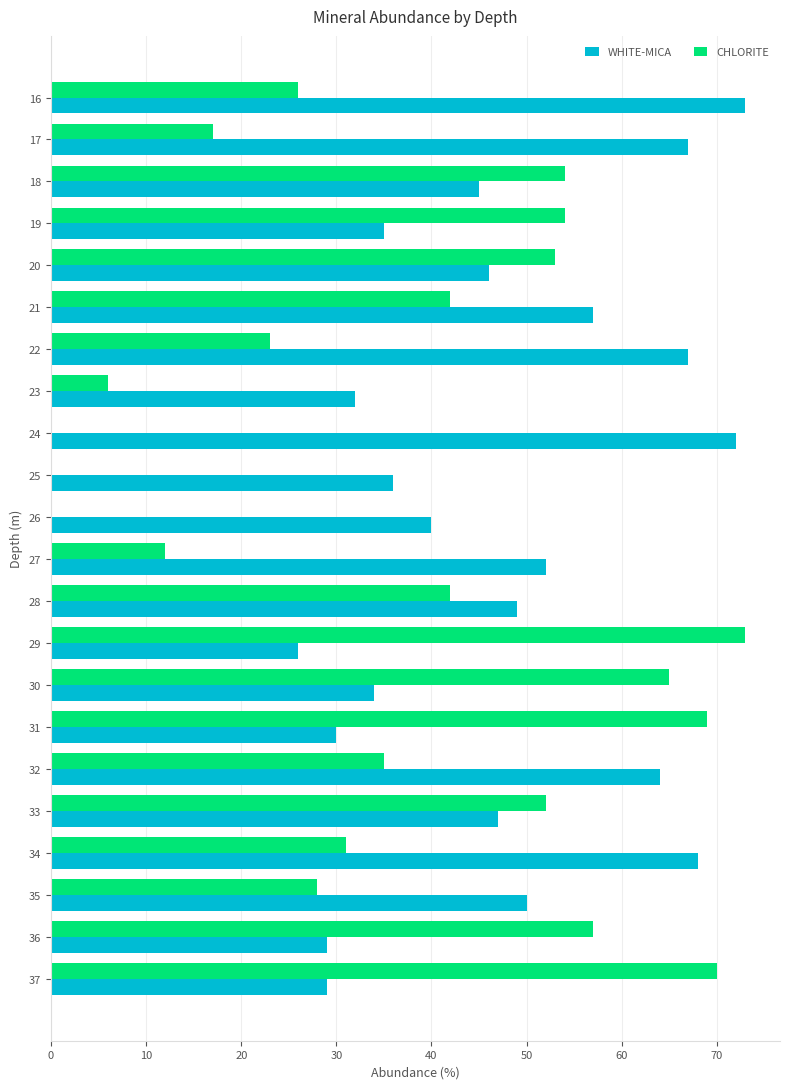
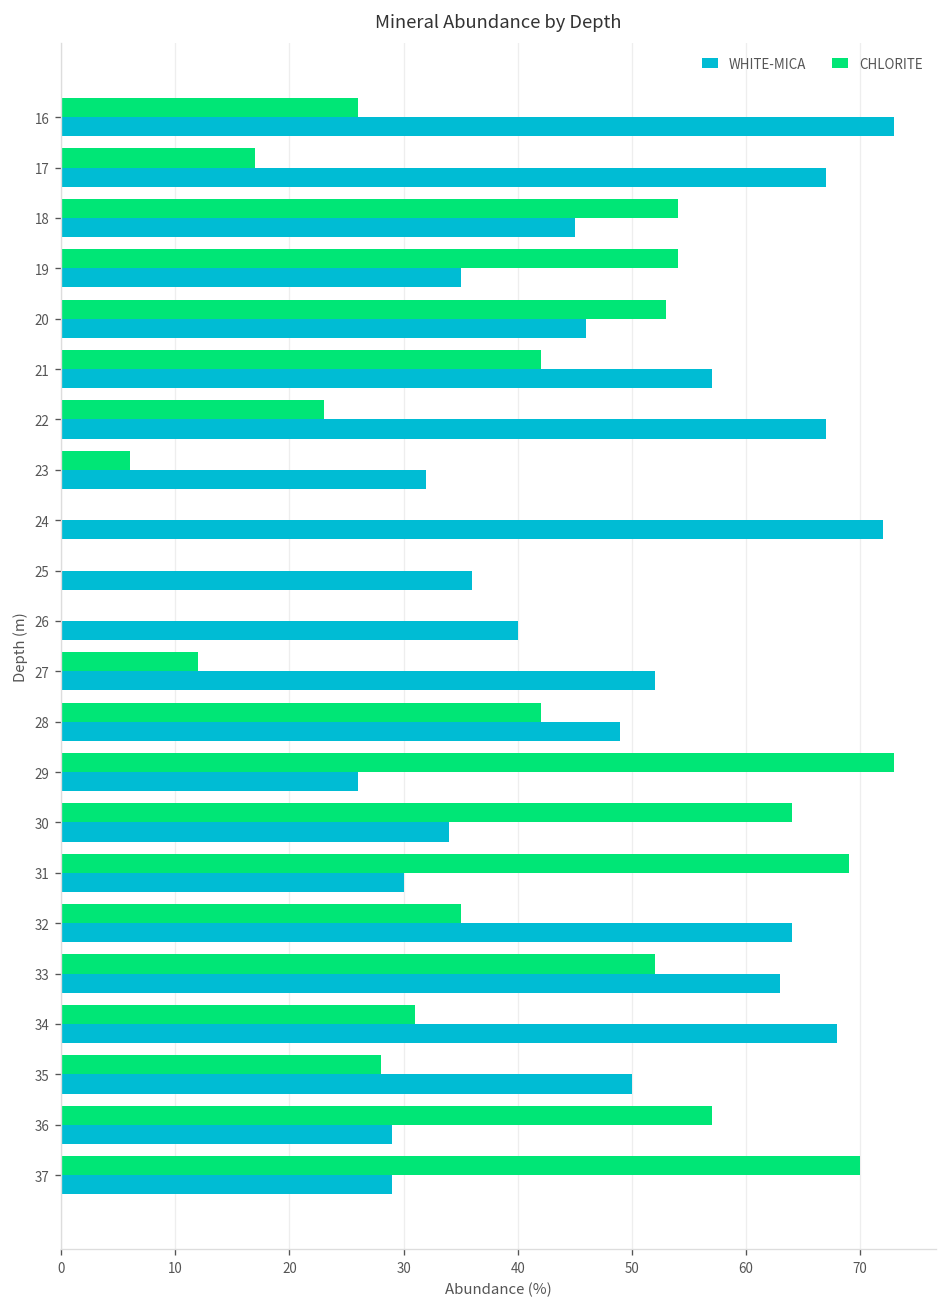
  {
    "WHITE-MICA": {
      "16": 73,
      "17": 67,
      "18": 45,
      "19": 35,
      "20": 46,
      "21": 57,
      "22": 67,
      "23": 32,
      "24": 72,
      "25": 36,
      "26": 40,
      "27": 52,
      "28": 49,
      "29": 26,
      "30": 34,
      "31": 30,
      "32": 64,
-     "33": 47,
+     "33": 63,
      "34": 68,
      "35": 50,
      "36": 29,
      "37": 29
    },
    "CHLORITE": {
      "16": 26,
      "17": 17,
      "18": 54,
      "19": 54,
      "20": 53,
      "21": 42,
      "22": 23,
      "23": 6,
      "24": 0,
      "25": 0,
      "26": 0,
      "27": 12,
      "28": 42,
      "29": 73,
-     "30": 65,
+     "30": 64,
      "31": 69,
      "32": 35,
      "33": 52,
      "34": 31,
      "35": 28,
      "36": 57,
      "37": 70
    }
  }
